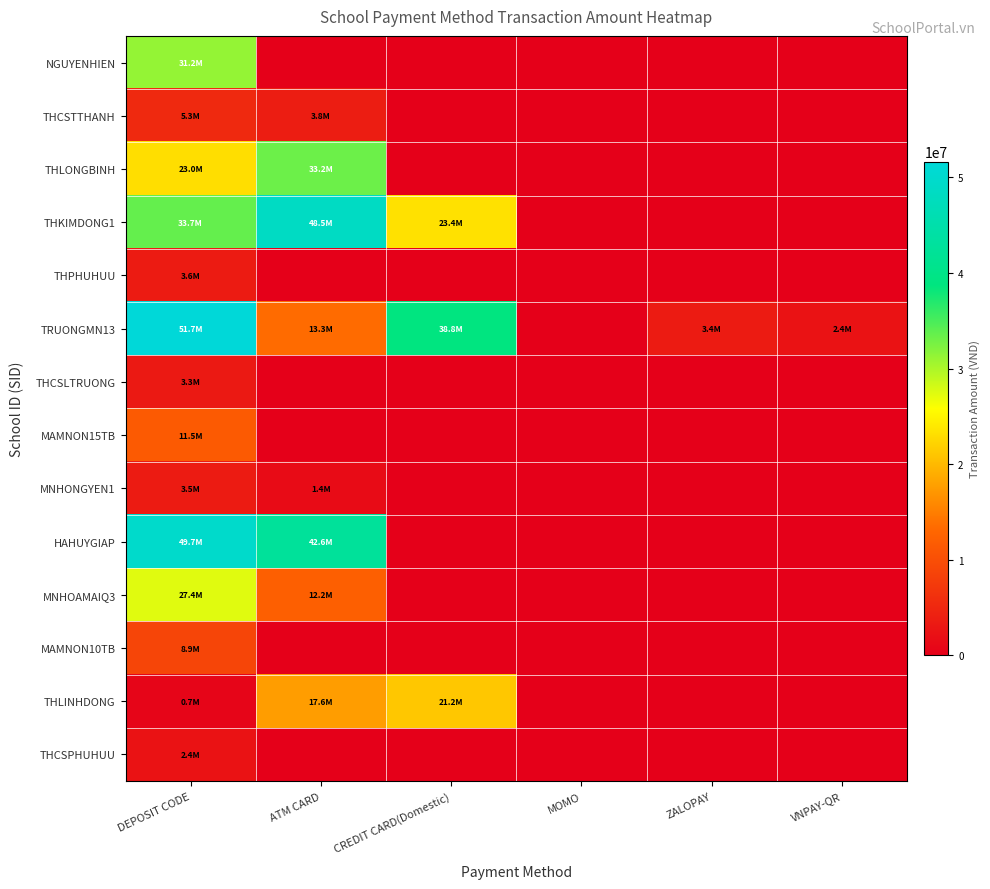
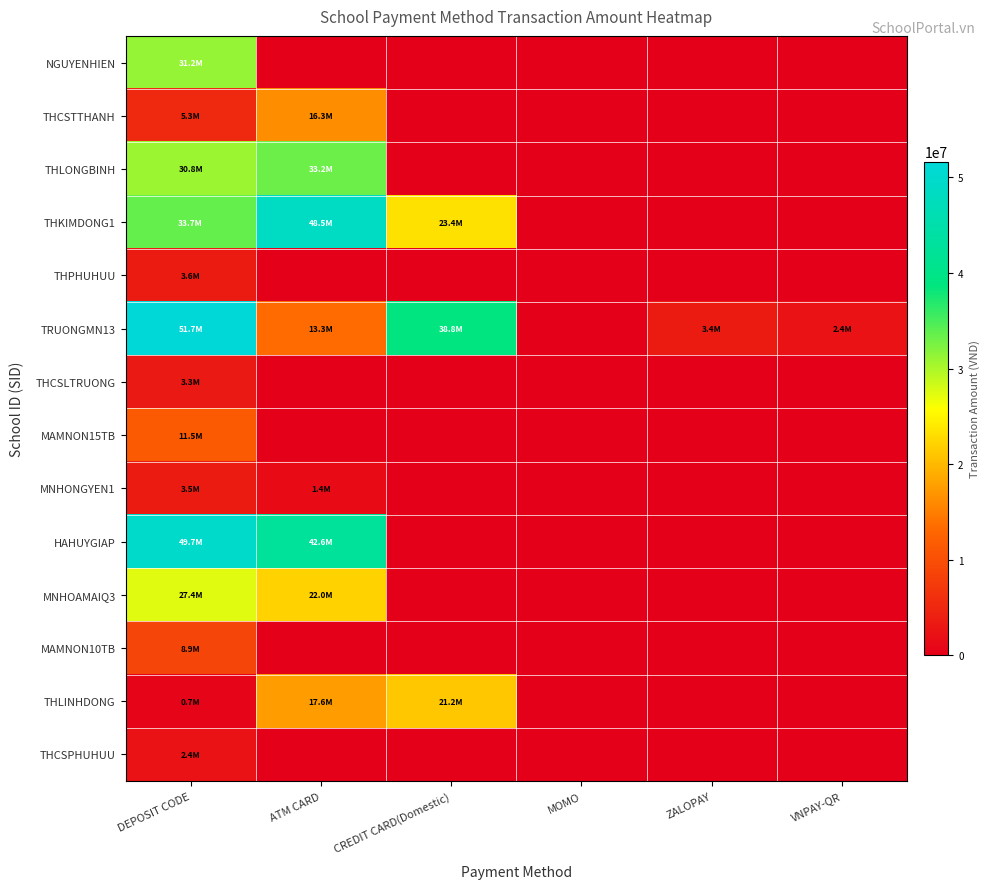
  {
    "NGUYENHIEN": {
      "DEPOSIT CODE": "31.2M"
    },
    "THCSTTHANH": {
      "DEPOSIT CODE": "5.3M",
-     "ATM CARD": "3.8M"
+     "ATM CARD": "16.3M"
    },
    "THLONGBINH": {
-     "DEPOSIT CODE": "23.0M",
+     "DEPOSIT CODE": "30.8M",
      "ATM CARD": "33.2M"
    },
    "THKIMDONG1": {
      "DEPOSIT CODE": "33.7M",
      "ATM CARD": "48.5M",
      "CREDIT CARD(Domestic)": "23.4M"
    },
    "THPHUHUU": {
      "DEPOSIT CODE": "3.6M"
    },
    "TRUONGMN13": {
      "DEPOSIT CODE": "51.7M",
      "ATM CARD": "13.3M",
      "CREDIT CARD(Domestic)": "38.8M",
      "ZALOPAY": "3.4M",
      "VNPAY-QR": "2.4M"
    },
    "THCSLTRUONG": {
      "DEPOSIT CODE": "3.3M"
    },
    "MAMNON15TB": {
      "DEPOSIT CODE": "11.5M"
    },
    "MNHONGYEN1": {
      "DEPOSIT CODE": "3.5M",
      "ATM CARD": "1.4M"
    },
    "HAHUYGIAP": {
      "DEPOSIT CODE": "49.7M",
      "ATM CARD": "42.6M"
    },
    "MNHOAMAIQ3": {
      "DEPOSIT CODE": "27.4M",
-     "ATM CARD": "12.2M"
+     "ATM CARD": "22.0M"
    },
    "MAMNON10TB": {
      "DEPOSIT CODE": "8.9M"
    },
    "THLINHDONG": {
      "DEPOSIT CODE": "0.7M",
      "ATM CARD": "17.6M",
      "CREDIT CARD(Domestic)": "21.2M"
    },
    "THCSPHUHUU": {
      "DEPOSIT CODE": "2.4M"
    }
  }
